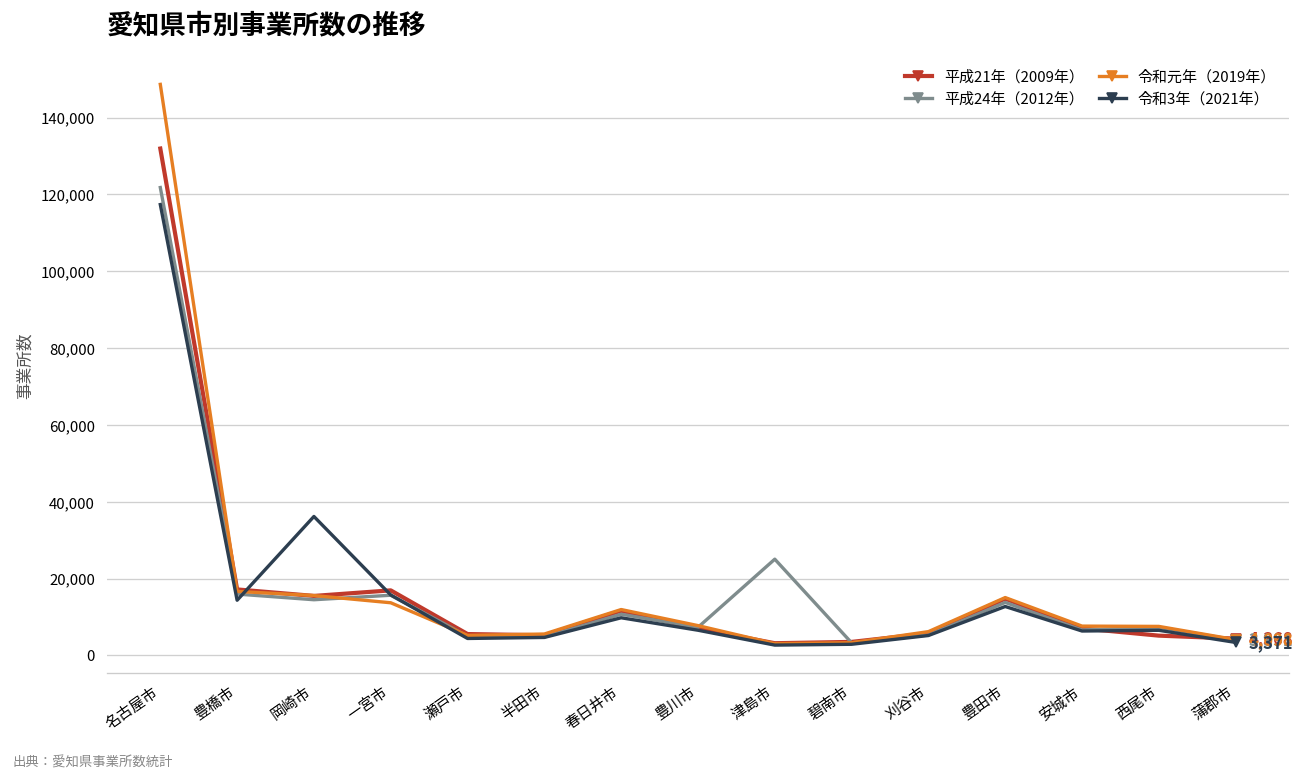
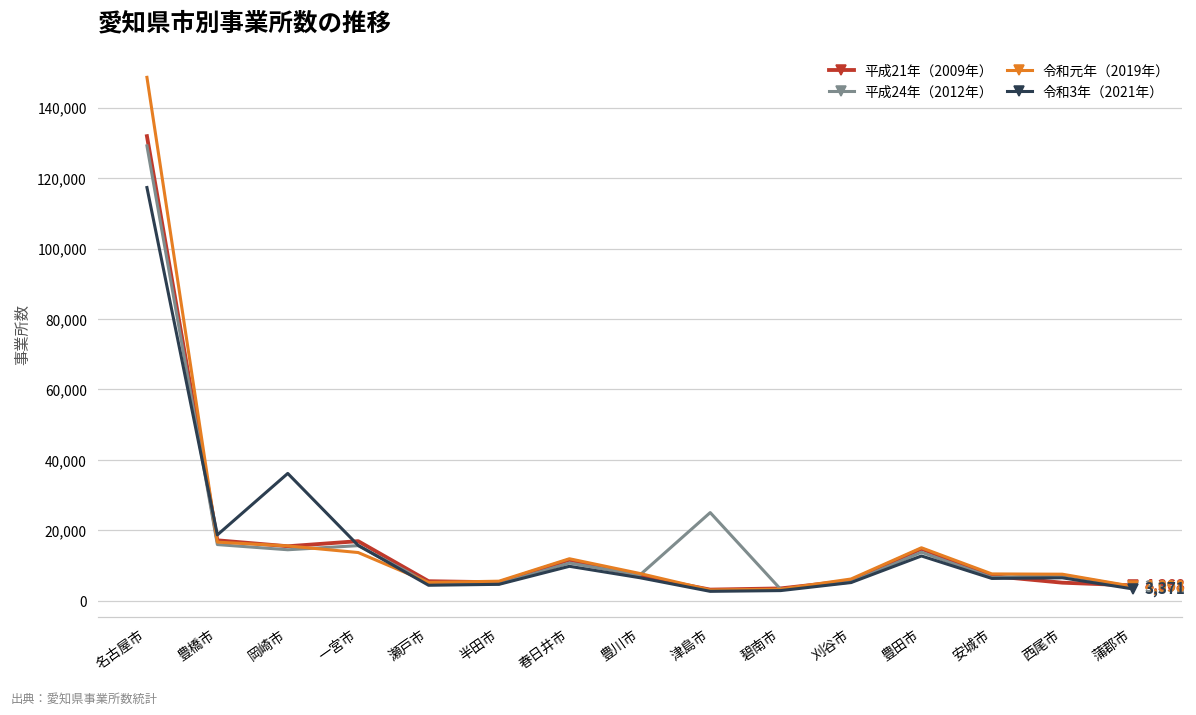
  {
    "平成21年（2009年）": {
      "名古屋市": "132,000",
      "一宮市": "17,000",
      "西尾市": "5,000"
    },
    "平成24年（2012年）": {
-     "名古屋市": "122,000",
+     "名古屋市": "129,000",
      "岡崎市": "14,000",
      "春日井市": "11,000",
      "津島市": "25,000",
      "豊田市": "14,000"
    },
    "令和元年（2019年）": {
      "名古屋市": "149,000",
      "一宮市": "14,000"
    },
    "令和3年（2021年）": {
      "名古屋市": "117,000",
-     "豊橋市": "14,000",
+     "豊橋市": "19,000",
      "岡崎市": "36,000",
      "春日井市": "10,000",
      "豊田市": "13,000"
    }
  }
